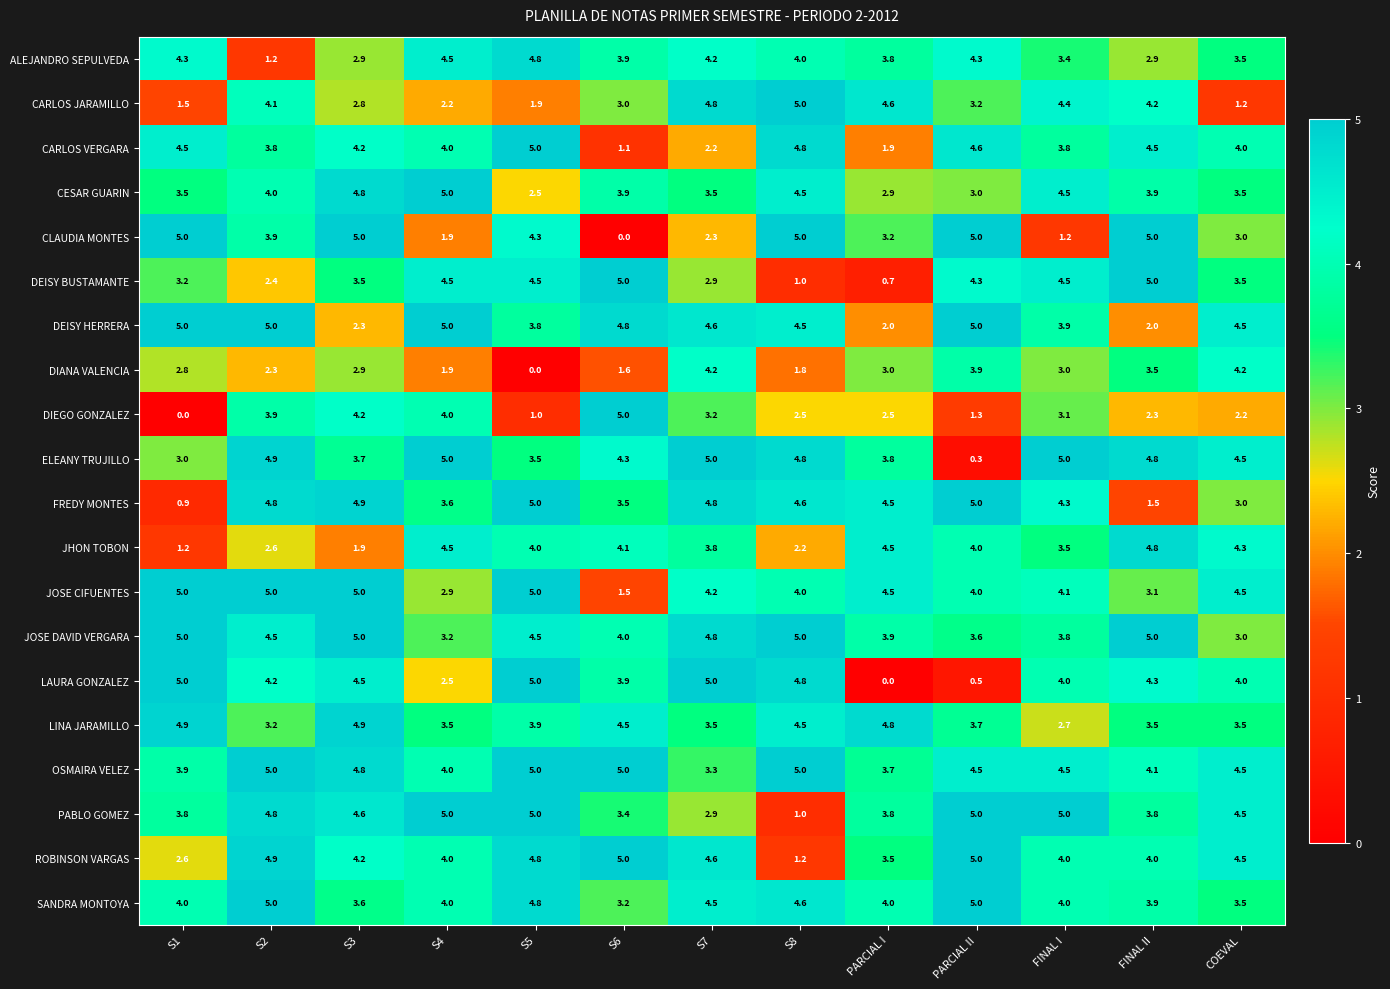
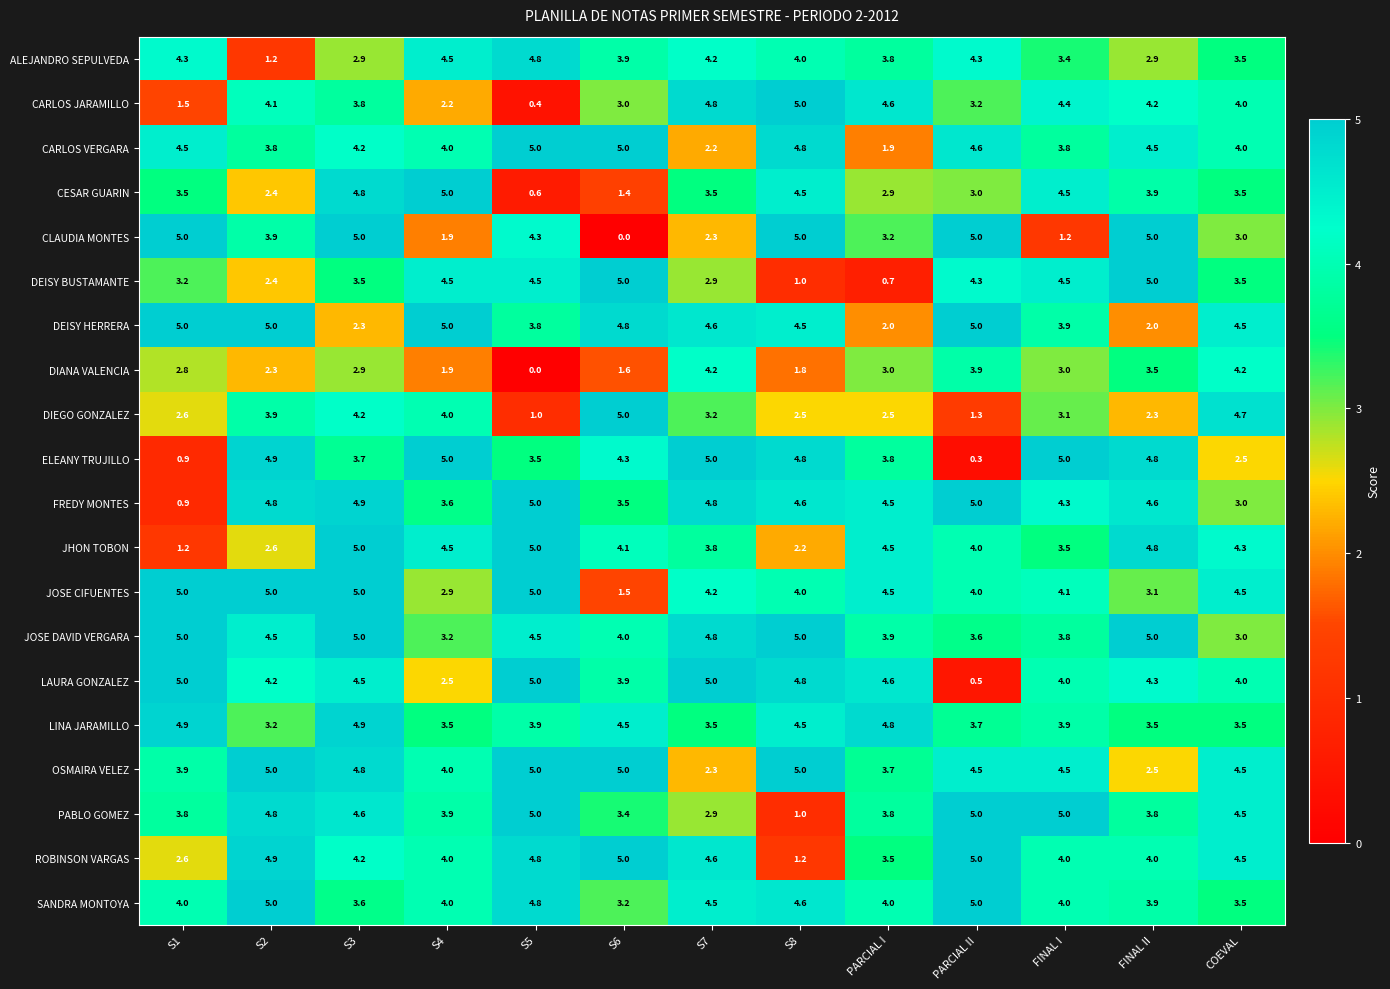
  {
    "CARLOS JARAMILLO": {
      "S1": 1.5,
      "S2": 4.1,
-     "S3": 2.8,
+     "S3": 3.8,
      "S4": 2.2,
-     "S5": 1.9,
+     "S5": 0.4,
      "S6": 3.0,
      "S7": 4.8,
      "S8": 5.0,
      "PARCIAL I": 4.6,
      "PARCIAL II": 3.2,
      "FINAL I": 4.4,
      "FINAL II": 4.2,
-     "COEVAL": 1.2
+     "COEVAL": 4.0
    },
    "CARLOS VERGARA": {
      "S1": 4.5,
      "S2": 3.8,
      "S3": 4.2,
      "S4": 4.0,
      "S5": 5.0,
-     "S6": 1.1,
+     "S6": 5.0,
      "S7": 2.2,
      "S8": 4.8,
      "PARCIAL I": 1.9,
      "PARCIAL II": 4.6,
      "FINAL I": 3.8,
      "FINAL II": 4.5,
      "COEVAL": 4.0
    },
    "CESAR GUARIN": {
      "S1": 3.5,
-     "S2": 4.0,
+     "S2": 2.4,
      "S3": 4.8,
      "S4": 5.0,
-     "S5": 2.5,
-     "S6": 3.9,
+     "S5": 0.6,
+     "S6": 1.4,
      "S7": 3.5,
      "S8": 4.5,
      "PARCIAL I": 2.9,
      "PARCIAL II": 3.0,
      "FINAL I": 4.5,
      "FINAL II": 3.9,
      "COEVAL": 3.5
    },
    "DIEGO GONZALEZ": {
-     "S1": 0.0,
+     "S1": 2.6,
      "S2": 3.9,
      "S3": 4.2,
      "S4": 4.0,
      "S5": 1.0,
      "S6": 5.0,
      "S7": 3.2,
      "S8": 2.5,
      "PARCIAL I": 2.5,
      "PARCIAL II": 1.3,
      "FINAL I": 3.1,
      "FINAL II": 2.3,
-     "COEVAL": 2.2
+     "COEVAL": 4.7
    },
    "ELEANY TRUJILLO": {
-     "S1": 3.0,
+     "S1": 0.9,
      "S2": 4.9,
      "S3": 3.7,
      "S4": 5.0,
      "S5": 3.5,
      "S6": 4.3,
      "S7": 5.0,
      "S8": 4.8,
      "PARCIAL I": 3.8,
      "PARCIAL II": 0.3,
      "FINAL I": 5.0,
      "FINAL II": 4.8,
-     "COEVAL": 4.5
+     "COEVAL": 2.5
    },
    "FREDY MONTES": {
      "S1": 0.9,
      "S2": 4.8,
      "S3": 4.9,
      "S4": 3.6,
      "S5": 5.0,
      "S6": 3.5,
      "S7": 4.8,
      "S8": 4.6,
      "PARCIAL I": 4.5,
      "PARCIAL II": 5.0,
      "FINAL I": 4.3,
-     "FINAL II": 1.5,
+     "FINAL II": 4.6,
      "COEVAL": 3.0
    },
    "JHON TOBON": {
      "S1": 1.2,
      "S2": 2.6,
-     "S3": 1.9,
+     "S3": 5.0,
      "S4": 4.5,
-     "S5": 4.0,
+     "S5": 5.0,
      "S6": 4.1,
      "S7": 3.8,
      "S8": 2.2,
      "PARCIAL I": 4.5,
      "PARCIAL II": 4.0,
      "FINAL I": 3.5,
      "FINAL II": 4.8,
      "COEVAL": 4.3
    },
    "LAURA GONZALEZ": {
      "S1": 5.0,
      "S2": 4.2,
      "S3": 4.5,
      "S4": 2.5,
      "S5": 5.0,
      "S6": 3.9,
      "S7": 5.0,
      "S8": 4.8,
-     "PARCIAL I": 0.0,
+     "PARCIAL I": 4.6,
      "PARCIAL II": 0.5,
      "FINAL I": 4.0,
      "FINAL II": 4.3,
      "COEVAL": 4.0
    },
    "LINA JARAMILLO": {
      "S1": 4.9,
      "S2": 3.2,
      "S3": 4.9,
      "S4": 3.5,
      "S5": 3.9,
      "S6": 4.5,
      "S7": 3.5,
      "S8": 4.5,
      "PARCIAL I": 4.8,
      "PARCIAL II": 3.7,
-     "FINAL I": 2.7,
+     "FINAL I": 3.9,
      "FINAL II": 3.5,
      "COEVAL": 3.5
    },
    "OSMAIRA VELEZ": {
      "S1": 3.9,
      "S2": 5.0,
      "S3": 4.8,
      "S4": 4.0,
      "S5": 5.0,
      "S6": 5.0,
-     "S7": 3.3,
+     "S7": 2.3,
      "S8": 5.0,
      "PARCIAL I": 3.7,
      "PARCIAL II": 4.5,
      "FINAL I": 4.5,
-     "FINAL II": 4.1,
+     "FINAL II": 2.5,
      "COEVAL": 4.5
    },
    "PABLO GOMEZ": {
      "S1": 3.8,
      "S2": 4.8,
      "S3": 4.6,
-     "S4": 5.0,
+     "S4": 3.9,
      "S5": 5.0,
      "S6": 3.4,
      "S7": 2.9,
      "S8": 1.0,
      "PARCIAL I": 3.8,
      "PARCIAL II": 5.0,
      "FINAL I": 5.0,
      "FINAL II": 3.8,
      "COEVAL": 4.5
    }
  }
